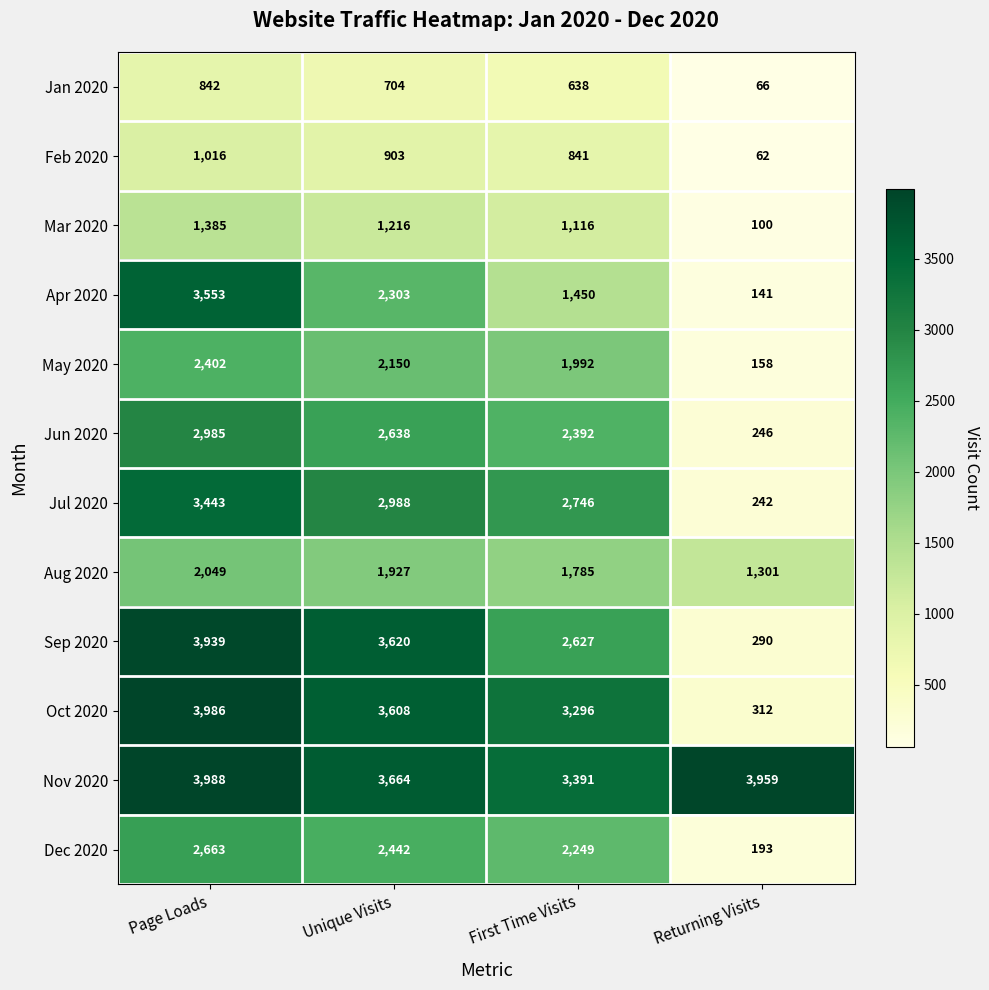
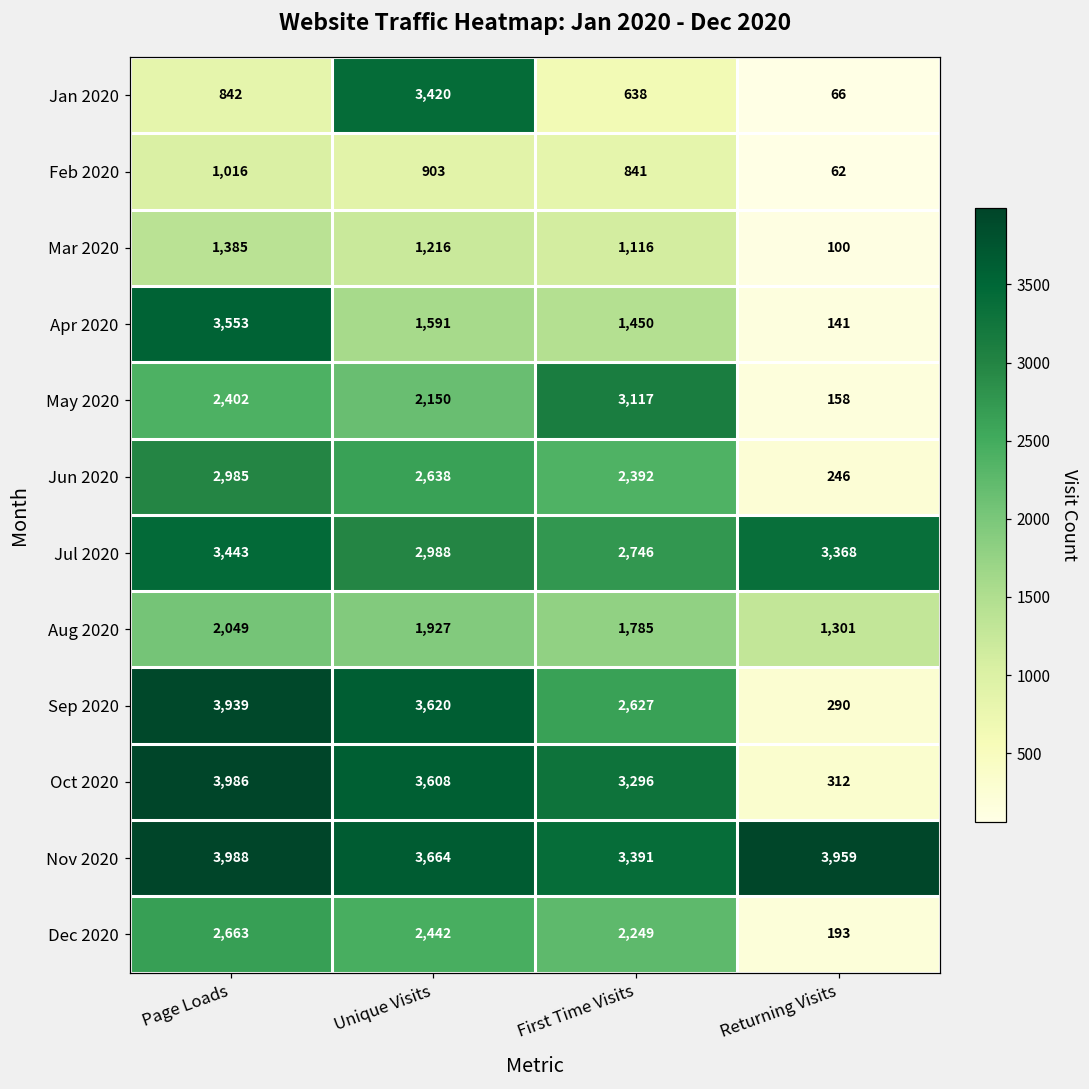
  {
    "Jan 2020": {
      "Page Loads": "842",
-     "Unique Visits": "704",
+     "Unique Visits": "3,420",
      "First Time Visits": "638",
      "Returning Visits": "66"
    },
    "Feb 2020": {
      "Page Loads": "1,016",
      "Unique Visits": "903",
      "First Time Visits": "841",
      "Returning Visits": "62"
    },
    "Mar 2020": {
      "Page Loads": "1,385",
      "Unique Visits": "1,216",
      "First Time Visits": "1,116",
      "Returning Visits": "100"
    },
    "Apr 2020": {
      "Page Loads": "3,553",
-     "Unique Visits": "2,303",
+     "Unique Visits": "1,591",
      "First Time Visits": "1,450",
      "Returning Visits": "141"
    },
    "May 2020": {
      "Page Loads": "2,402",
      "Unique Visits": "2,150",
-     "First Time Visits": "1,992",
+     "First Time Visits": "3,117",
      "Returning Visits": "158"
    },
    "Jun 2020": {
      "Page Loads": "2,985",
      "Unique Visits": "2,638",
      "First Time Visits": "2,392",
      "Returning Visits": "246"
    },
    "Jul 2020": {
      "Page Loads": "3,443",
      "Unique Visits": "2,988",
      "First Time Visits": "2,746",
-     "Returning Visits": "242"
+     "Returning Visits": "3,368"
    },
    "Aug 2020": {
      "Page Loads": "2,049",
      "Unique Visits": "1,927",
      "First Time Visits": "1,785",
      "Returning Visits": "1,301"
    },
    "Sep 2020": {
      "Page Loads": "3,939",
      "Unique Visits": "3,620",
      "First Time Visits": "2,627",
      "Returning Visits": "290"
    },
    "Oct 2020": {
      "Page Loads": "3,986",
      "Unique Visits": "3,608",
      "First Time Visits": "3,296",
      "Returning Visits": "312"
    },
    "Nov 2020": {
      "Page Loads": "3,988",
      "Unique Visits": "3,664",
      "First Time Visits": "3,391",
      "Returning Visits": "3,959"
    },
    "Dec 2020": {
      "Page Loads": "2,663",
      "Unique Visits": "2,442",
      "First Time Visits": "2,249",
      "Returning Visits": "193"
    }
  }
